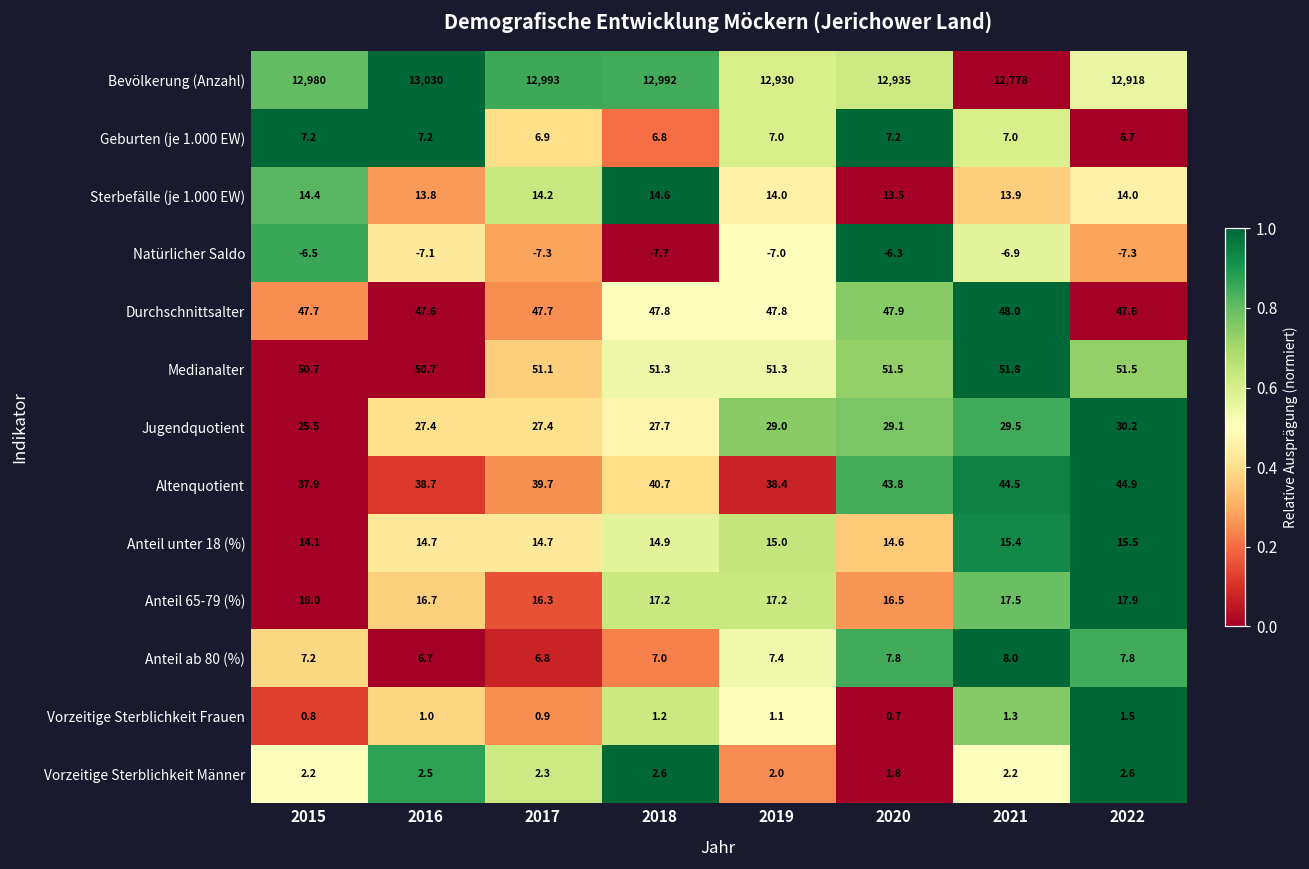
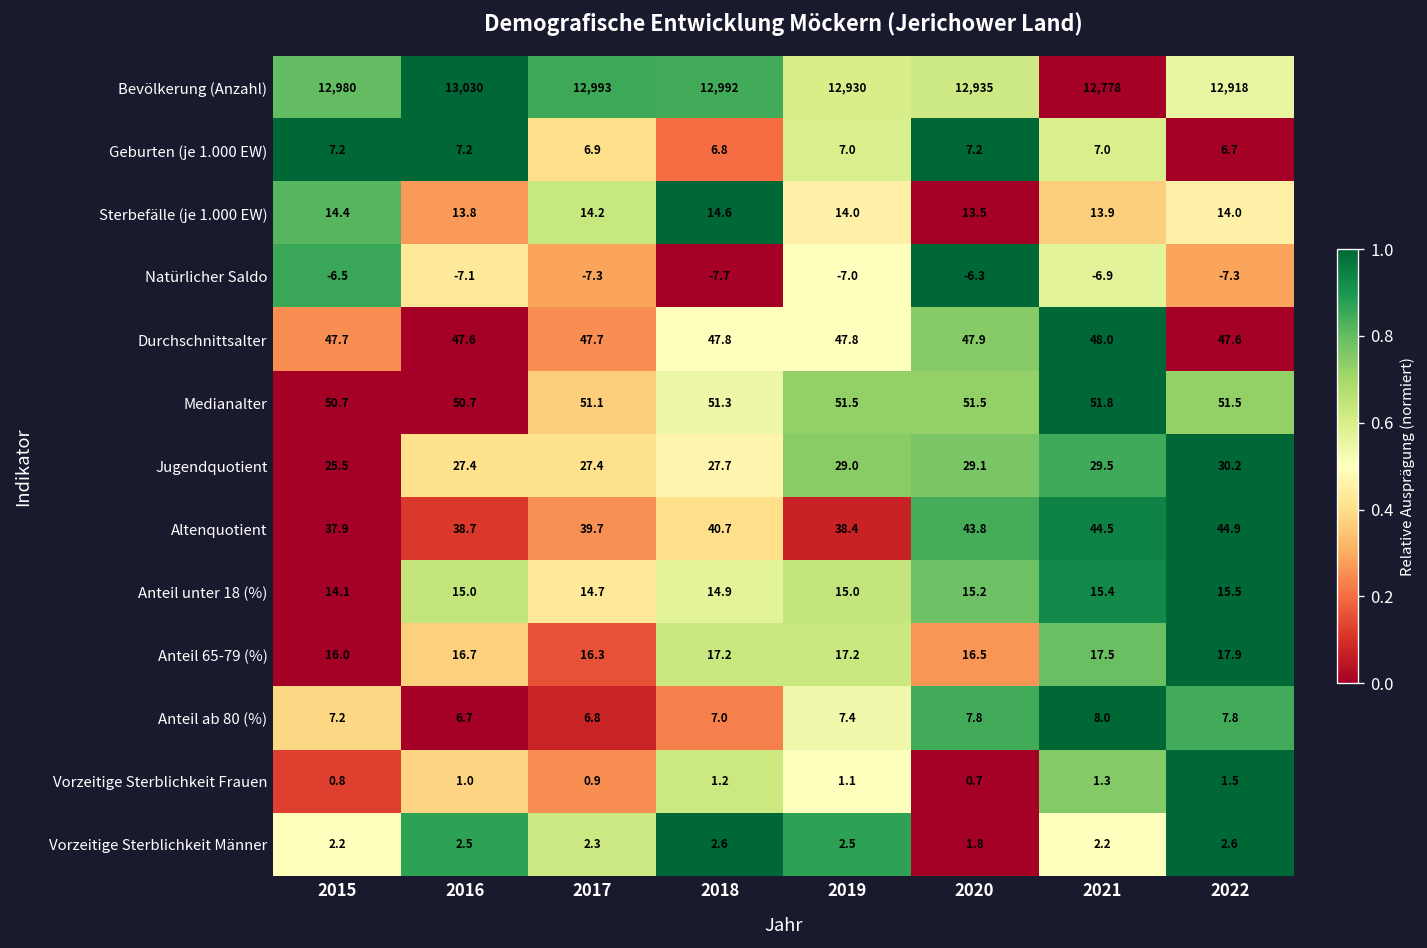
  {
    "Bevölkerung (Anzahl)": {
      "2015": "12,980",
      "2016": "13,030",
      "2017": "12,993",
      "2018": "12,992",
      "2019": "12,930",
      "2020": "12,935",
      "2021": "12,778",
      "2022": "12,918"
    },
    "Geburten (je 1.000 EW)": {
      "2015": "7.2",
      "2016": "7.2",
      "2017": "6.9",
      "2018": "6.8",
      "2019": "7.0",
      "2020": "7.2",
      "2021": "7.0",
      "2022": "6.7"
    },
    "Sterbefälle (je 1.000 EW)": {
      "2015": "14.4",
      "2016": "13.8",
      "2017": "14.2",
      "2018": "14.6",
      "2019": "14.0",
      "2020": "13.5",
      "2021": "13.9",
      "2022": "14.0"
    },
    "Natürlicher Saldo": {
      "2015": "-6.5",
      "2016": "-7.1",
      "2017": "-7.3",
      "2018": "-7.7",
      "2019": "-7.0",
      "2020": "-6.3",
      "2021": "-6.9",
      "2022": "-7.3"
    },
    "Durchschnittsalter": {
      "2015": "47.7",
      "2016": "47.6",
      "2017": "47.7",
      "2018": "47.8",
      "2019": "47.8",
      "2020": "47.9",
      "2021": "48.0",
      "2022": "47.6"
    },
    "Medianalter": {
      "2015": "50.7",
      "2016": "50.7",
      "2017": "51.1",
      "2018": "51.3",
-     "2019": "51.3",
+     "2019": "51.5",
      "2020": "51.5",
      "2021": "51.8",
      "2022": "51.5"
    },
    "Jugendquotient": {
      "2015": "25.5",
      "2016": "27.4",
      "2017": "27.4",
      "2018": "27.7",
      "2019": "29.0",
      "2020": "29.1",
      "2021": "29.5",
      "2022": "30.2"
    },
    "Altenquotient": {
      "2015": "37.9",
      "2016": "38.7",
      "2017": "39.7",
      "2018": "40.7",
      "2019": "38.4",
      "2020": "43.8",
      "2021": "44.5",
      "2022": "44.9"
    },
    "Anteil unter 18 (%)": {
      "2015": "14.1",
-     "2016": "14.7",
+     "2016": "15.0",
      "2017": "14.7",
      "2018": "14.9",
      "2019": "15.0",
-     "2020": "14.6",
+     "2020": "15.2",
      "2021": "15.4",
      "2022": "15.5"
    },
    "Anteil 65-79 (%)": {
      "2015": "16.0",
      "2016": "16.7",
      "2017": "16.3",
      "2018": "17.2",
      "2019": "17.2",
      "2020": "16.5",
      "2021": "17.5",
      "2022": "17.9"
    },
    "Anteil ab 80 (%)": {
      "2015": "7.2",
      "2016": "6.7",
      "2017": "6.8",
      "2018": "7.0",
      "2019": "7.4",
      "2020": "7.8",
      "2021": "8.0",
      "2022": "7.8"
    },
    "Vorzeitige Sterblichkeit Frauen": {
      "2015": "0.8",
      "2016": "1.0",
      "2017": "0.9",
      "2018": "1.2",
      "2019": "1.1",
      "2020": "0.7",
      "2021": "1.3",
      "2022": "1.5"
    },
    "Vorzeitige Sterblichkeit Männer": {
      "2015": "2.2",
      "2016": "2.5",
      "2017": "2.3",
      "2018": "2.6",
-     "2019": "2.0",
+     "2019": "2.5",
      "2020": "1.8",
      "2021": "2.2",
      "2022": "2.6"
    }
  }
